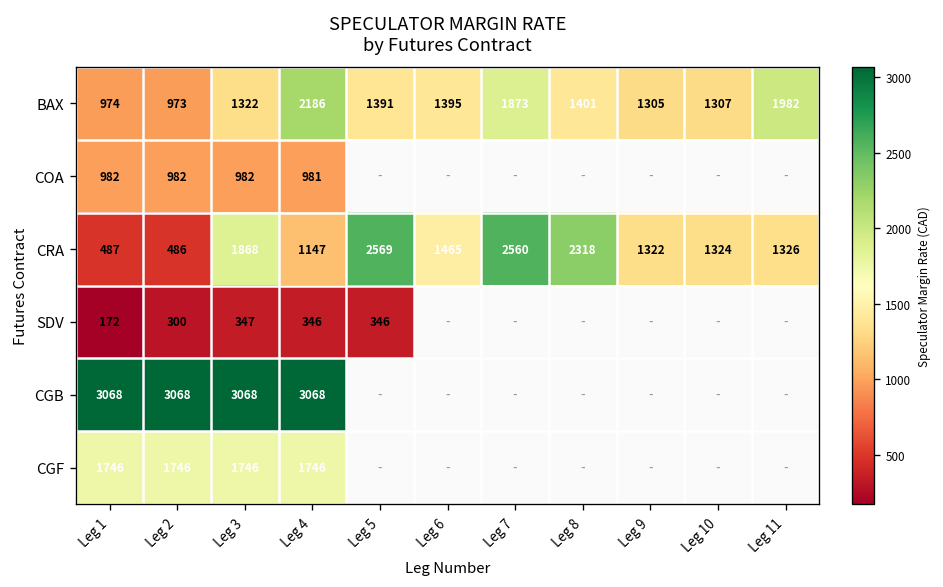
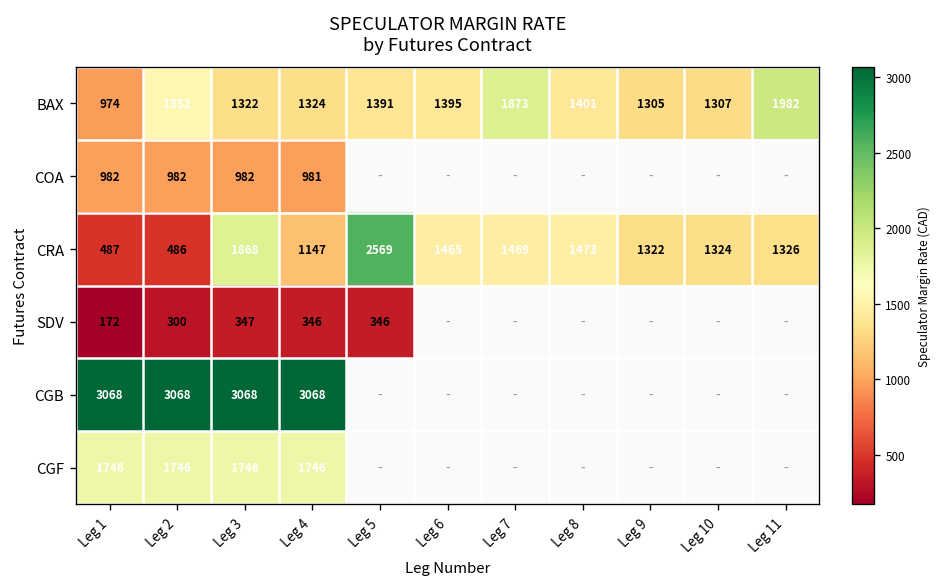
  {
    "BAX": {
      "Leg 1": 974,
-     "Leg 2": 973,
+     "Leg 2": 1552,
      "Leg 3": 1322,
-     "Leg 4": 2186,
+     "Leg 4": 1324,
      "Leg 5": 1391,
      "Leg 6": 1395,
      "Leg 7": 1873,
      "Leg 8": 1401,
      "Leg 9": 1305,
      "Leg 10": 1307,
      "Leg 11": 1982
    },
    "COA": {
      "Leg 1": 982,
      "Leg 2": 982,
      "Leg 3": 982,
      "Leg 4": 981
    },
    "CRA": {
      "Leg 1": 487,
      "Leg 2": 486,
      "Leg 3": 1868,
      "Leg 4": 1147,
      "Leg 5": 2569,
      "Leg 6": 1465,
-     "Leg 7": 2560,
-     "Leg 8": 2318,
+     "Leg 7": 1469,
+     "Leg 8": 1473,
      "Leg 9": 1322,
      "Leg 10": 1324,
      "Leg 11": 1326
    },
    "SDV": {
      "Leg 1": 172,
      "Leg 2": 300,
      "Leg 3": 347,
      "Leg 4": 346,
      "Leg 5": 346
    },
    "CGB": {
      "Leg 1": 3068,
      "Leg 2": 3068,
      "Leg 3": 3068,
      "Leg 4": 3068
    },
    "CGF": {
      "Leg 1": 1746,
      "Leg 2": 1746,
      "Leg 3": 1746,
      "Leg 4": 1746
    }
  }
